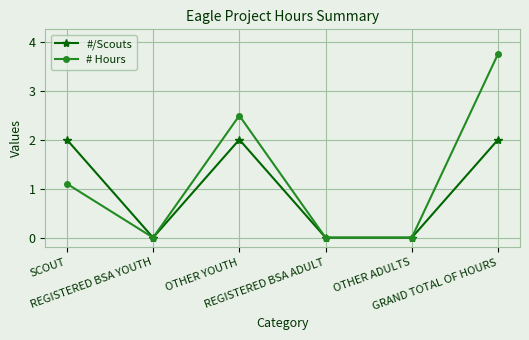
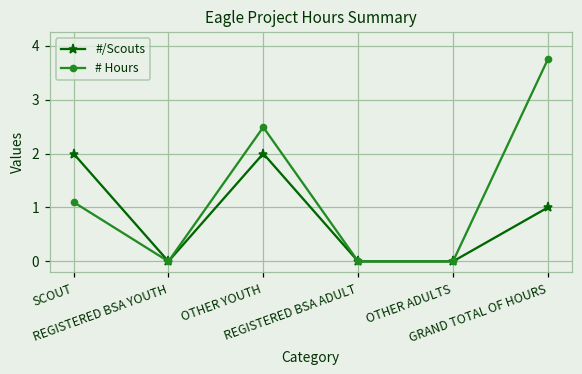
  {
    "#/Scouts": {
      "SCOUT": 2,
      "OTHER YOUTH": 2,
-     "GRAND TOTAL OF HOURS": 2
+     "GRAND TOTAL OF HOURS": 1
    },
    "# Hours": {
      "SCOUT": 1.1,
      "OTHER YOUTH": 2.5,
      "GRAND TOTAL OF HOURS": 3.8
    }
  }
